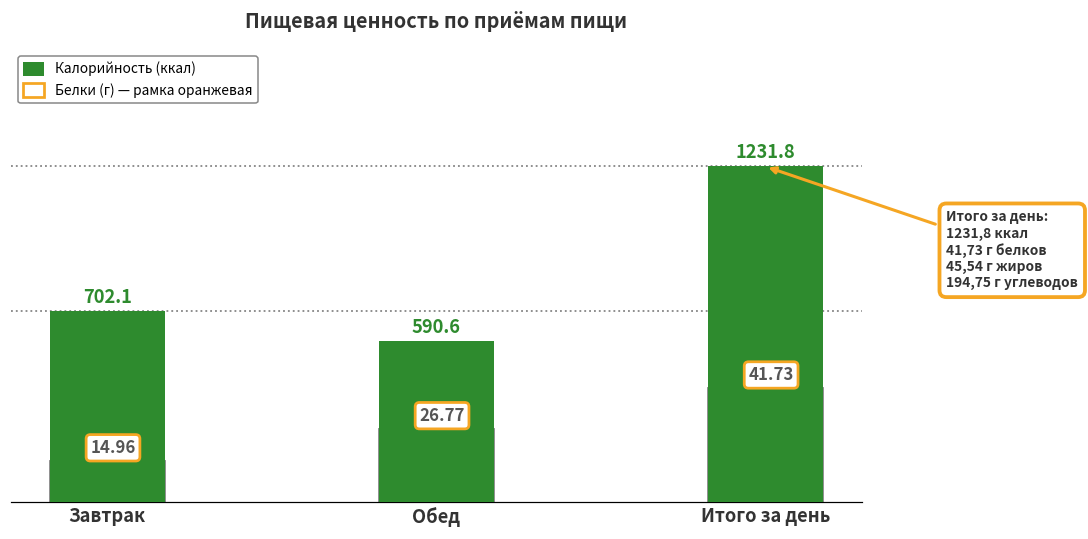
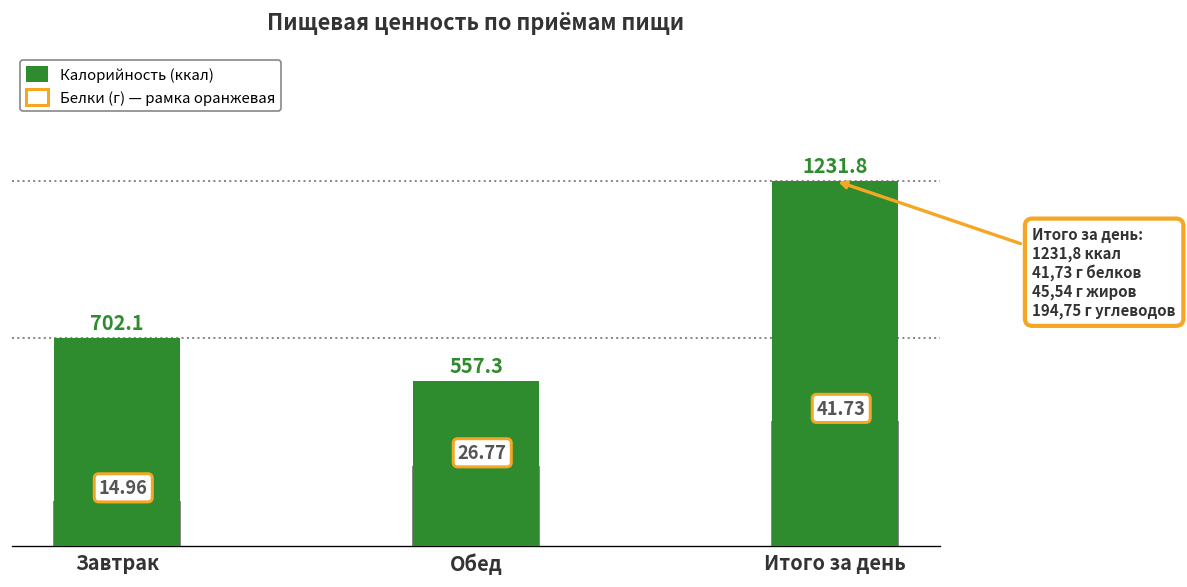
  {
    "Калорийность (ккал)": {
      "Завтрак": 702.1,
-     "Обед": 590.6,
+     "Обед": 557.3,
      "Итого за день": 1231.8
    }
  }
